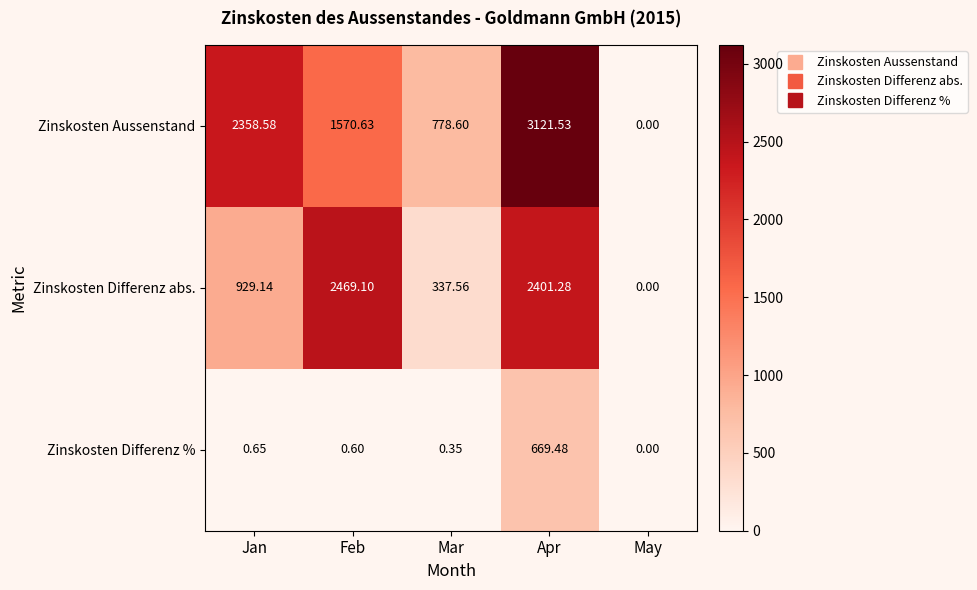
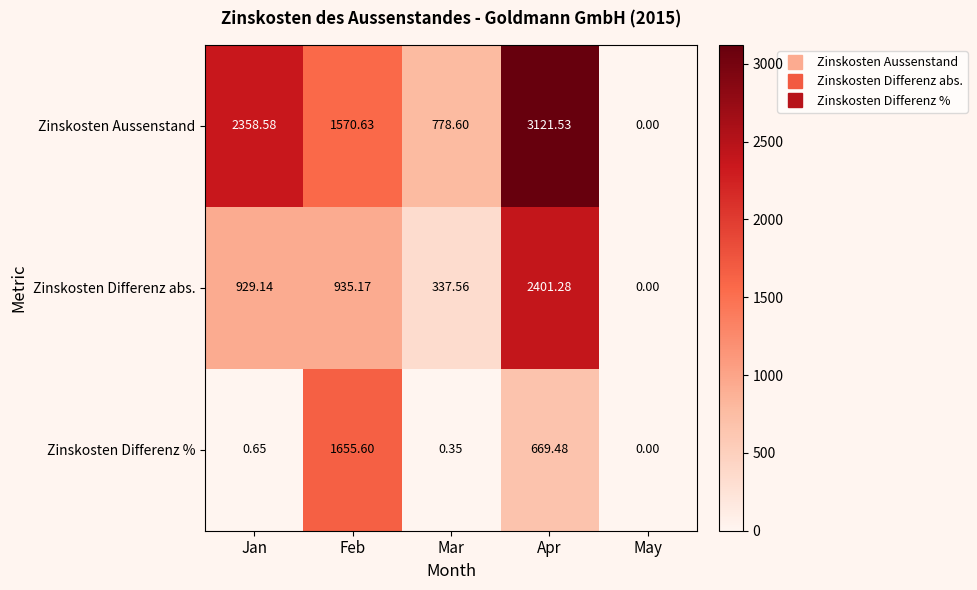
  {
    "Zinskosten Aussenstand": {
      "Jan": 2358.58,
      "Feb": 1570.63,
      "Mar": 778.60,
      "Apr": 3121.53,
      "May": 0.00
    },
    "Zinskosten Differenz abs.": {
      "Jan": 929.14,
-     "Feb": 2469.10,
+     "Feb": 935.17,
      "Mar": 337.56,
      "Apr": 2401.28,
      "May": 0.00
    },
    "Zinskosten Differenz %": {
      "Jan": 0.65,
-     "Feb": 0.60,
+     "Feb": 1655.60,
      "Mar": 0.35,
      "Apr": 669.48,
      "May": 0.00
    }
  }
